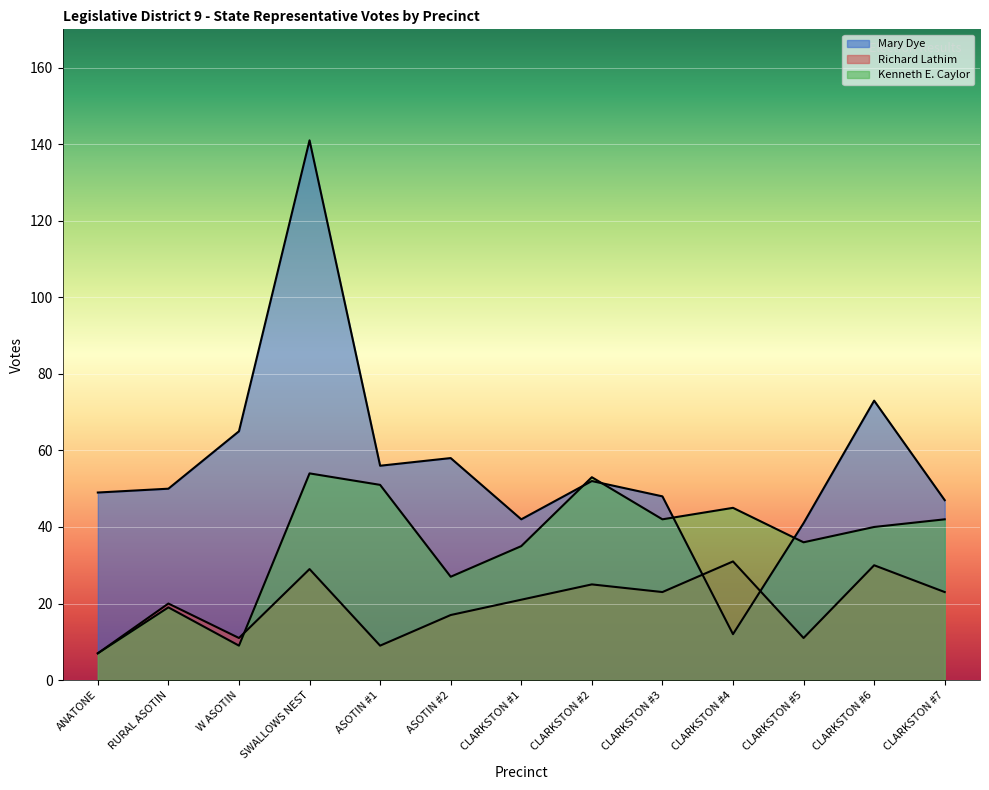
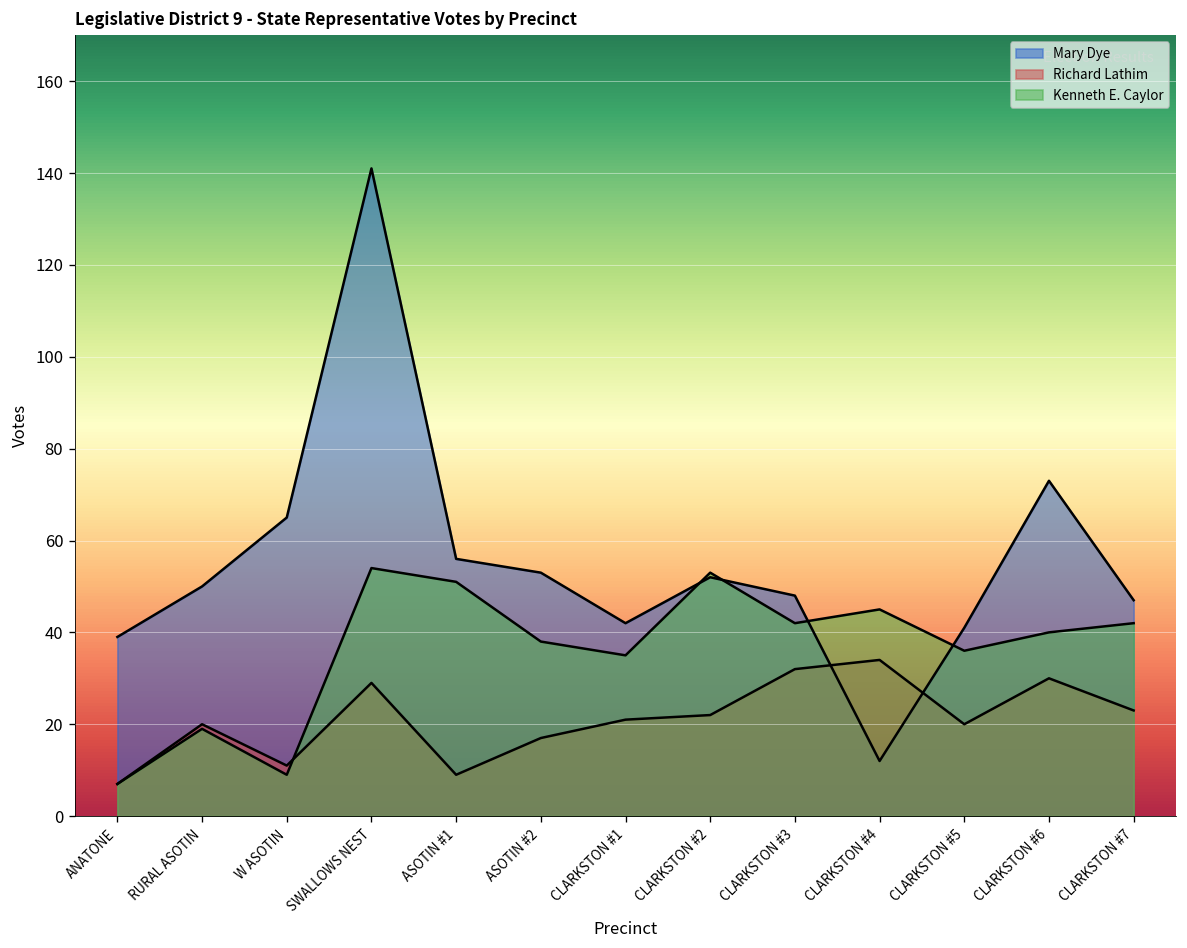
  {
    "Mary Dye": {
-     "ANATONE": 49,
+     "ANATONE": 39,
      "RURAL ASOTIN": 50,
      "W ASOTIN": 65,
      "SWALLOWS NEST": 141,
      "ASOTIN #1": 56,
-     "ASOTIN #2": 58,
+     "ASOTIN #2": 53,
      "CLARKSTON #1": 42,
      "CLARKSTON #2": 52,
      "CLARKSTON #3": 48,
      "CLARKSTON #4": 12,
      "CLARKSTON #5": 41,
      "CLARKSTON #6": 73,
      "CLARKSTON #7": 47
    },
    "Richard Lathim": {
      "RURAL ASOTIN": 20,
      "W ASOTIN": 11,
      "SWALLOWS NEST": 29,
      "ASOTIN #1": 9,
      "ASOTIN #2": 17,
      "CLARKSTON #1": 21,
-     "CLARKSTON #2": 25,
-     "CLARKSTON #3": 23,
-     "CLARKSTON #4": 31,
-     "CLARKSTON #5": 11,
+     "CLARKSTON #2": 22,
+     "CLARKSTON #3": 32,
+     "CLARKSTON #4": 34,
+     "CLARKSTON #5": 20,
      "CLARKSTON #6": 30,
      "CLARKSTON #7": 23
    },
    "Kenneth E. Caylor": {
      "RURAL ASOTIN": 19,
      "W ASOTIN": 9,
      "SWALLOWS NEST": 54,
      "ASOTIN #1": 51,
-     "ASOTIN #2": 27,
+     "ASOTIN #2": 38,
      "CLARKSTON #1": 35,
      "CLARKSTON #2": 53,
      "CLARKSTON #3": 42,
      "CLARKSTON #4": 45,
      "CLARKSTON #5": 36,
      "CLARKSTON #6": 40,
      "CLARKSTON #7": 42
    }
  }
